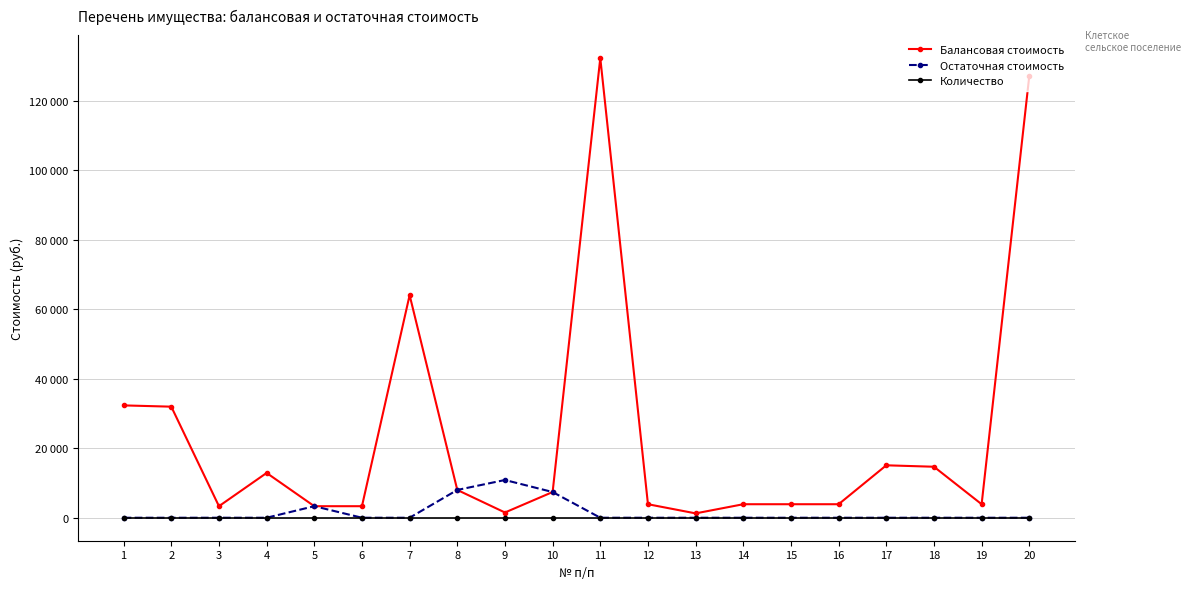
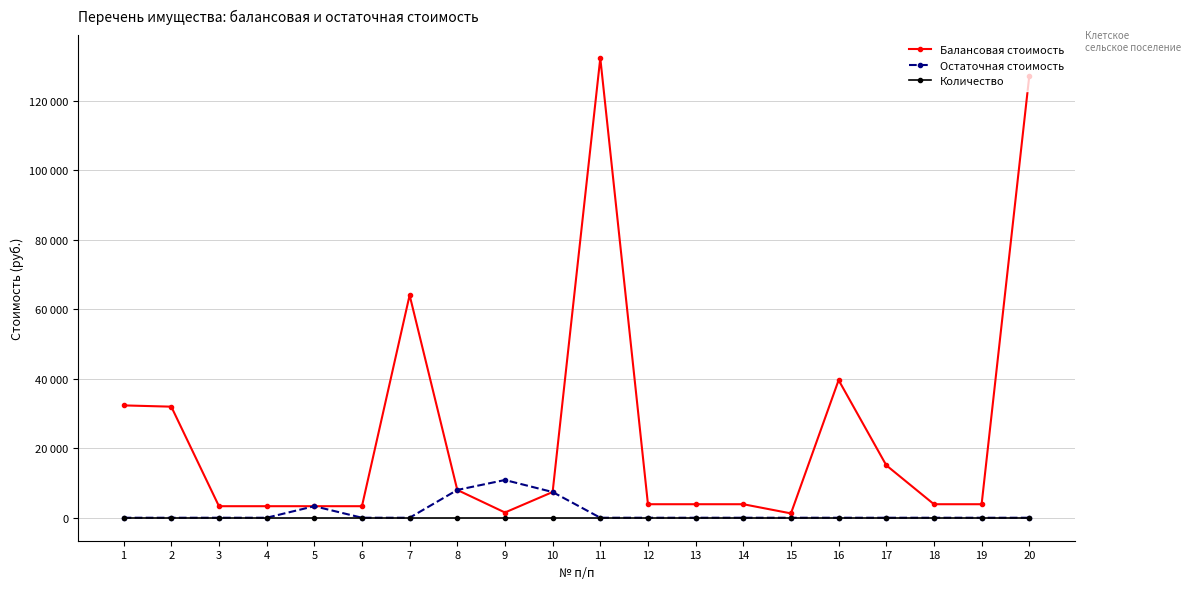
  {
    "Балансовая стоимость": {
      "1": 32000,
      "2": 32000,
      "3": 3000,
-     "4": 13000,
+     "4": 3000,
      "6": 3000,
      "7": 64000,
      "9": 2000,
      "11": 132000,
      "12": 4000,
-     "13": 1000,
+     "13": 4000,
      "14": 4000,
-     "15": 4000,
-     "16": 4000,
+     "15": 1000,
+     "16": 40000,
      "17": 15000,
-     "18": 15000,
+     "18": 4000,
      "19": 4000
    },
    "Остаточная стоимость": {
      "9": 11000
    },
    "Количество": {
      "5": 0,
      "8": 0,
      "9": 0,
      "10": 0
    }
  }
